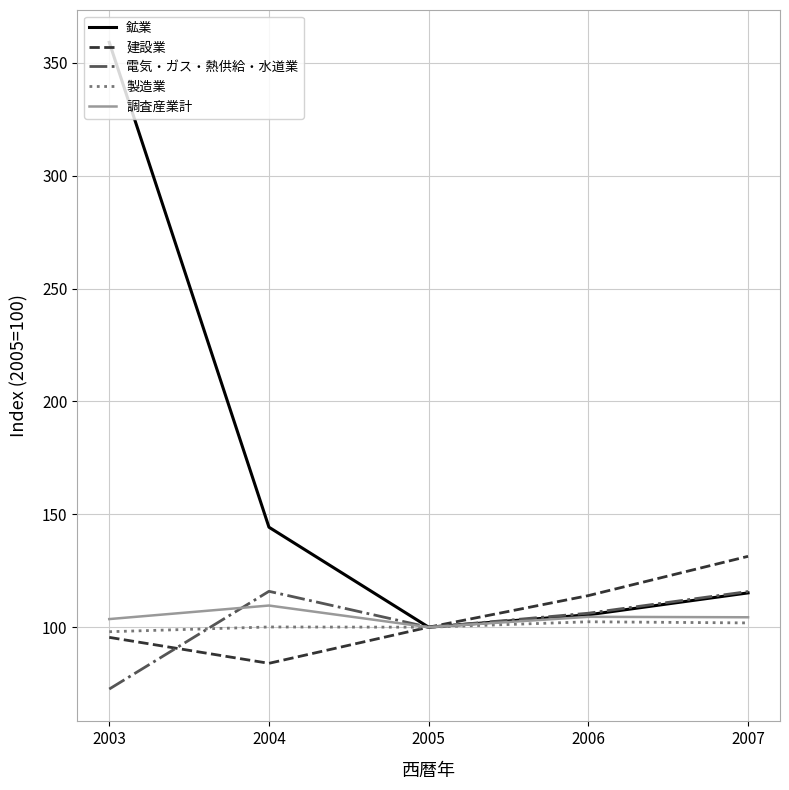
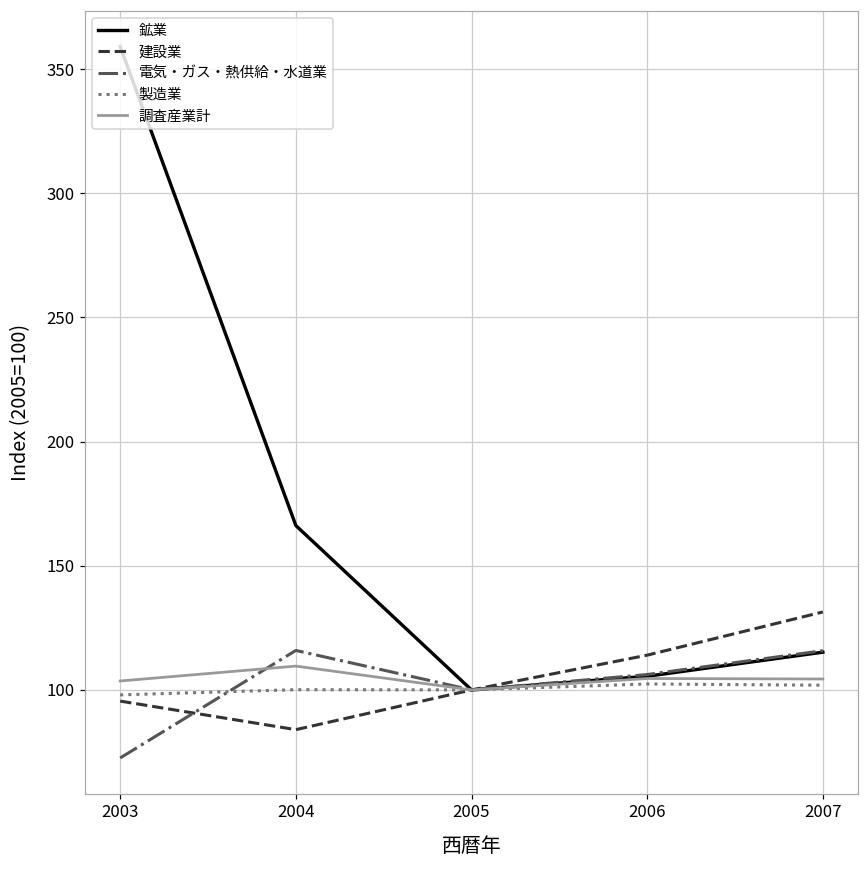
  {
    "鉱業": {
-     "2004": 144
+     "2004": 166
    }
  }
